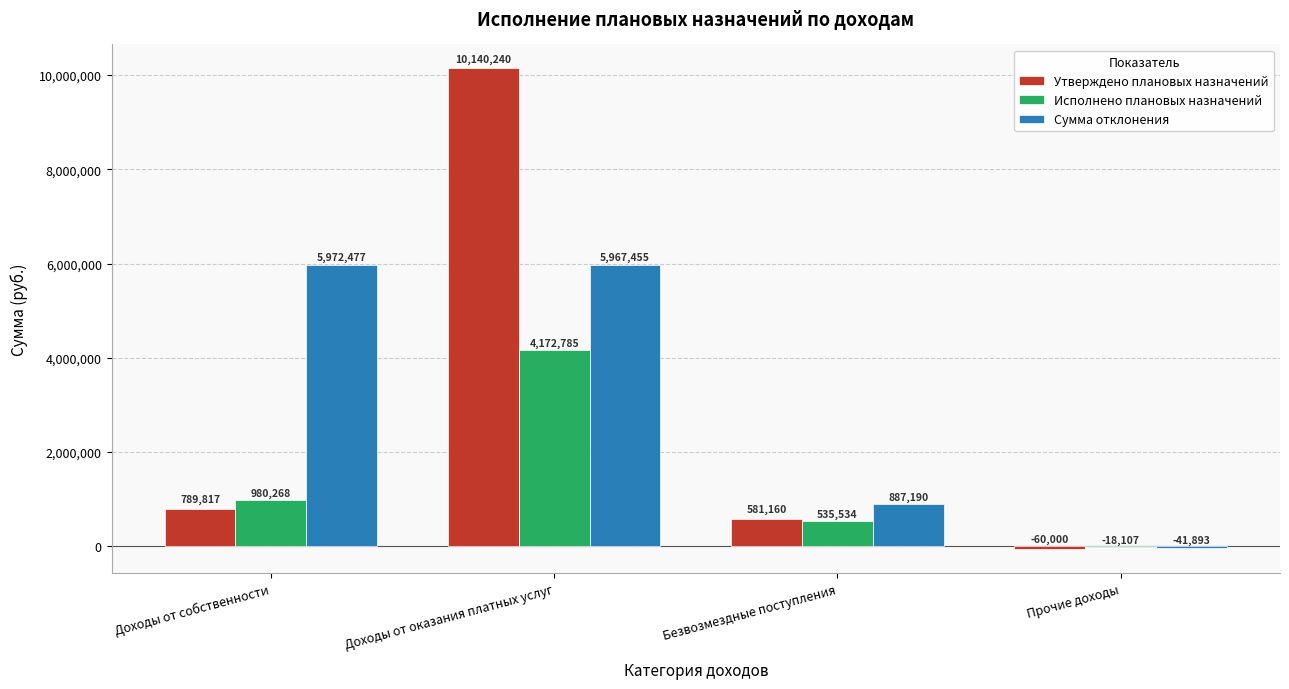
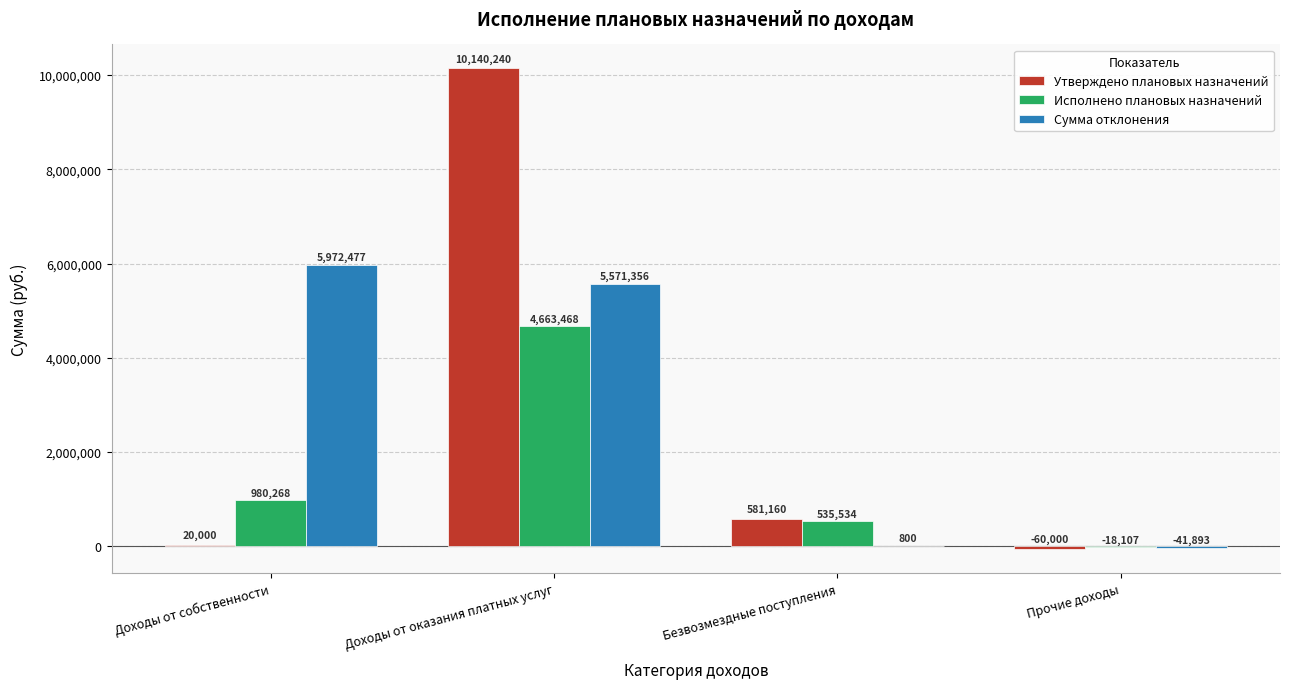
  {
    "Утверждено плановых назначений": {
-     "Доходы от собственности": "789,817",
+     "Доходы от собственности": "20,000",
      "Доходы от оказания платных услуг": "10,140,240",
      "Безвозмездные поступления": "581,160",
      "Прочие доходы": "-60,000"
    },
    "Исполнено плановых назначений": {
      "Доходы от собственности": "980,268",
-     "Доходы от оказания платных услуг": "4,172,785",
+     "Доходы от оказания платных услуг": "4,663,468",
      "Безвозмездные поступления": "535,534",
      "Прочие доходы": "-18,107"
    },
    "Сумма отклонения": {
      "Доходы от собственности": "5,972,477",
-     "Доходы от оказания платных услуг": "5,967,455",
-     "Безвозмездные поступления": "887,190",
+     "Доходы от оказания платных услуг": "5,571,356",
+     "Безвозмездные поступления": "800",
      "Прочие доходы": "-41,893"
    }
  }
